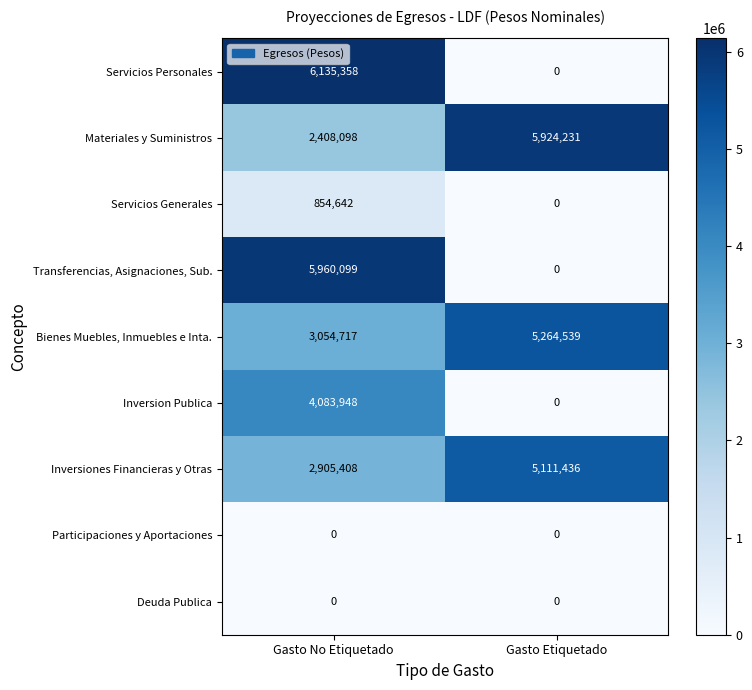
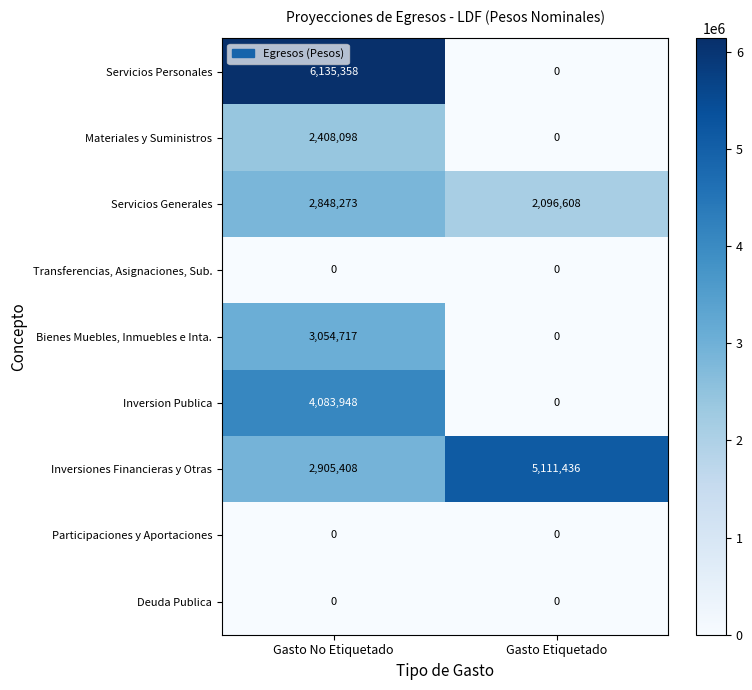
  {
    "Servicios Personales": {
      "Gasto No Etiquetado": "6,135,358",
      "Gasto Etiquetado": "0"
    },
    "Materiales y Suministros": {
      "Gasto No Etiquetado": "2,408,098",
-     "Gasto Etiquetado": "5,924,231"
+     "Gasto Etiquetado": "0"
    },
    "Servicios Generales": {
-     "Gasto No Etiquetado": "854,642",
-     "Gasto Etiquetado": "0"
+     "Gasto No Etiquetado": "2,848,273",
+     "Gasto Etiquetado": "2,096,608"
    },
    "Transferencias, Asignaciones, Sub.": {
-     "Gasto No Etiquetado": "5,960,099",
+     "Gasto No Etiquetado": "0",
      "Gasto Etiquetado": "0"
    },
    "Bienes Muebles, Inmuebles e Inta.": {
      "Gasto No Etiquetado": "3,054,717",
-     "Gasto Etiquetado": "5,264,539"
+     "Gasto Etiquetado": "0"
    },
    "Inversion Publica": {
      "Gasto No Etiquetado": "4,083,948",
      "Gasto Etiquetado": "0"
    },
    "Inversiones Financieras y Otras": {
      "Gasto No Etiquetado": "2,905,408",
      "Gasto Etiquetado": "5,111,436"
    },
    "Participaciones y Aportaciones": {
      "Gasto No Etiquetado": "0",
      "Gasto Etiquetado": "0"
    },
    "Deuda Publica": {
      "Gasto No Etiquetado": "0",
      "Gasto Etiquetado": "0"
    }
  }
